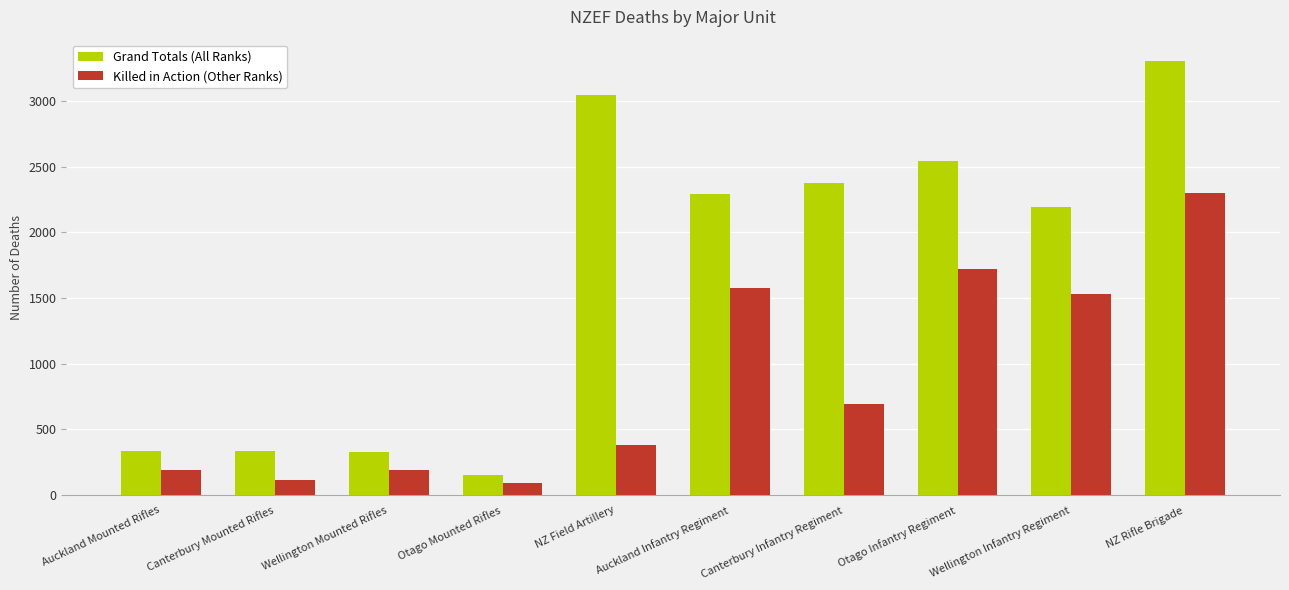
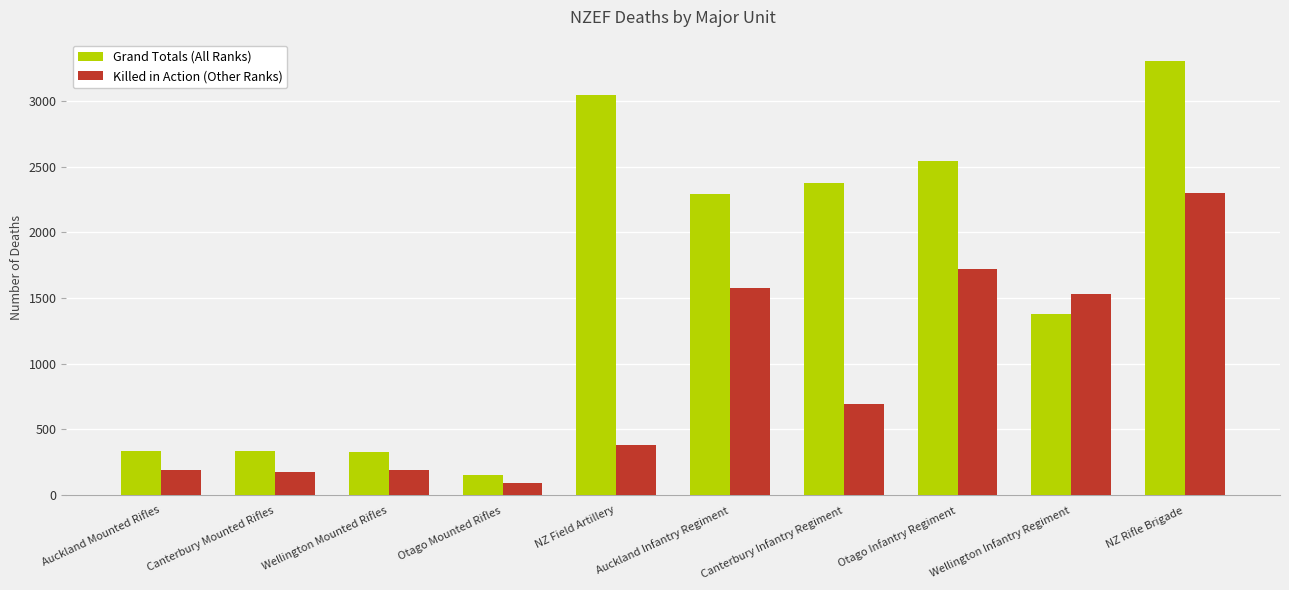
  {
    "Grand Totals (All Ranks)": {
      "Auckland Mounted Rifles": 330,
      "Canterbury Mounted Rifles": 330,
      "Wellington Mounted Rifles": 320,
      "Otago Mounted Rifles": 160,
      "NZ Field Artillery": 3050,
      "Auckland Infantry Regiment": 2290,
      "Canterbury Infantry Regiment": 2380,
      "Otago Infantry Regiment": 2540,
-     "Wellington Infantry Regiment": 2190,
+     "Wellington Infantry Regiment": 1380,
      "NZ Rifle Brigade": 3300
    },
    "Killed in Action (Other Ranks)": {
      "Auckland Mounted Rifles": 190,
-     "Canterbury Mounted Rifles": 120,
+     "Canterbury Mounted Rifles": 180,
      "Wellington Mounted Rifles": 190,
      "Otago Mounted Rifles": 90,
      "NZ Field Artillery": 380,
      "Auckland Infantry Regiment": 1580,
      "Canterbury Infantry Regiment": 690,
      "Otago Infantry Regiment": 1720,
      "Wellington Infantry Regiment": 1530,
      "NZ Rifle Brigade": 2300
    }
  }
